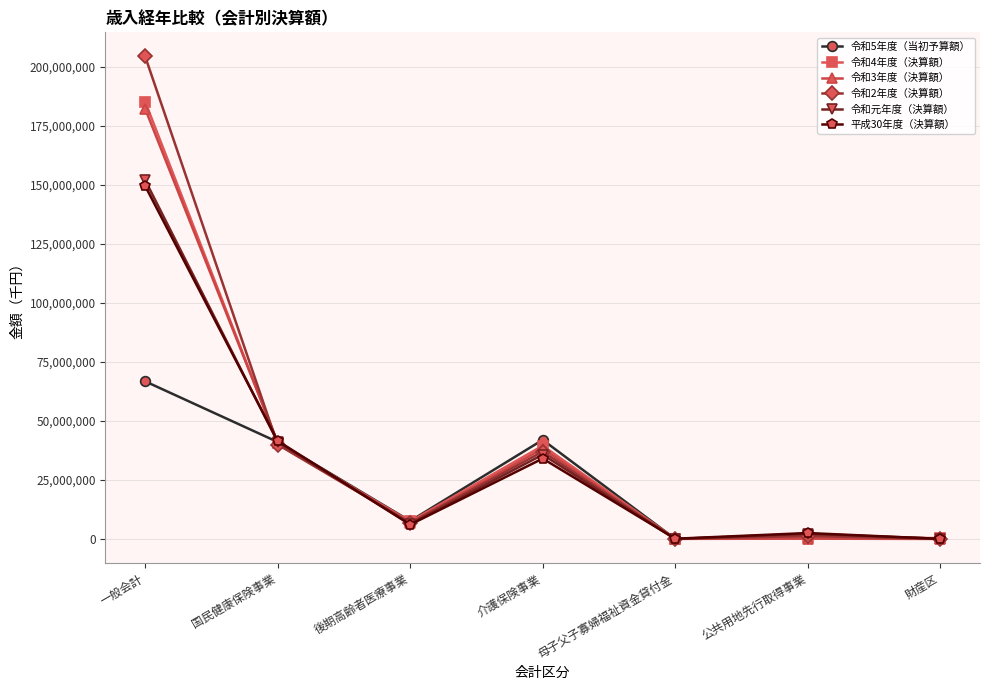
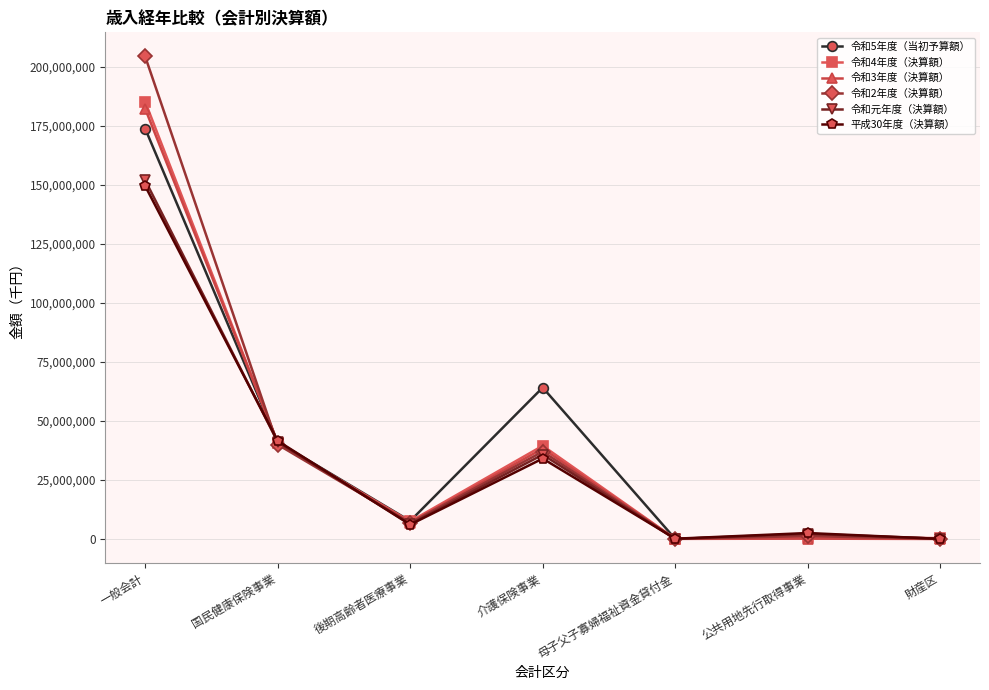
  {
    "令和5年度（当初予算額）": {
-     "一般会計": "67,000,000",
-     "介護保険事業": "42,000,000"
+     "一般会計": "174,000,000",
+     "介護保険事業": "64,000,000"
    }
  }
